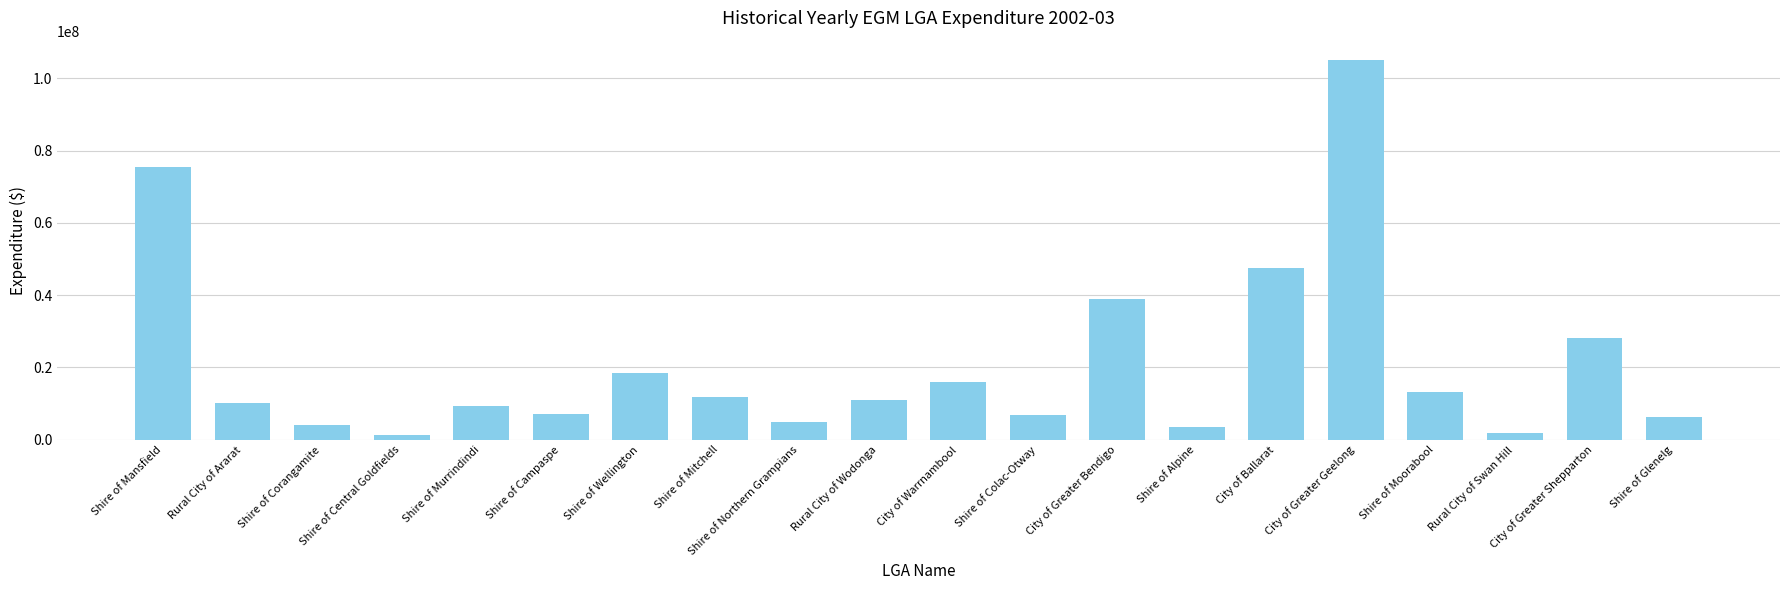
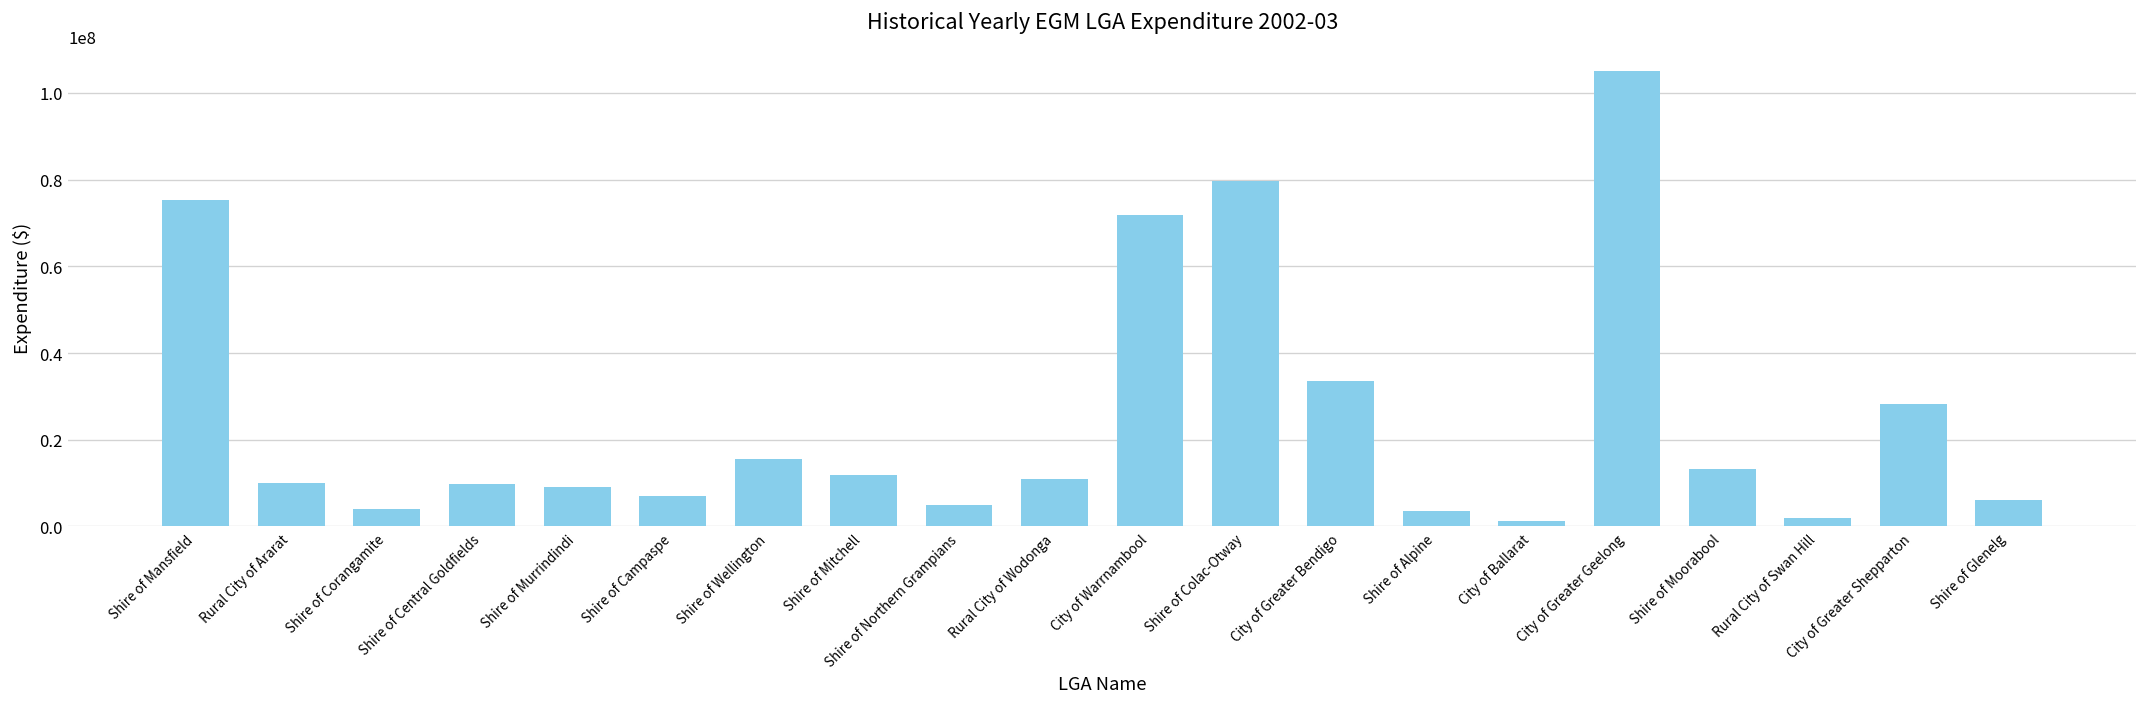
  {
    "Shire of Mansfield": 75000000,
    "Rural City of Ararat": 10000000,
    "Shire of Corangamite": 4000000,
-   "Shire of Central Goldfields": 1000000,
+   "Shire of Central Goldfields": 10000000,
    "Shire of Murrindindi": 9000000,
    "Shire of Campaspe": 7000000,
-   "Shire of Wellington": 18000000,
+   "Shire of Wellington": 16000000,
    "Shire of Mitchell": 12000000,
    "Shire of Northern Grampians": 5000000,
    "Rural City of Wodonga": 11000000,
-   "City of Warrnambool": 16000000,
-   "Shire of Colac-Otway": 7000000,
-   "City of Greater Bendigo": 39000000,
+   "City of Warrnambool": 72000000,
+   "Shire of Colac-Otway": 80000000,
+   "City of Greater Bendigo": 34000000,
    "Shire of Alpine": 4000000,
-   "City of Ballarat": 47000000,
+   "City of Ballarat": 1000000,
    "City of Greater Geelong": 105000000,
    "Shire of Moorabool": 13000000,
    "Rural City of Swan Hill": 2000000,
    "City of Greater Shepparton": 28000000,
    "Shire of Glenelg": 6000000
  }
